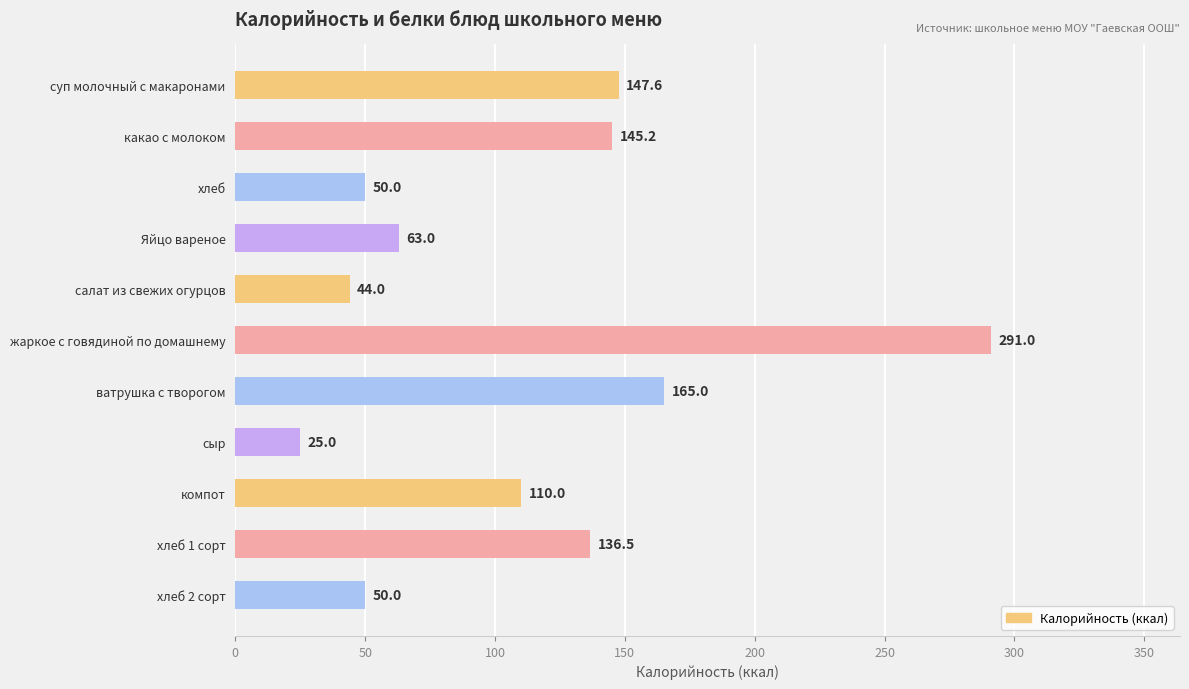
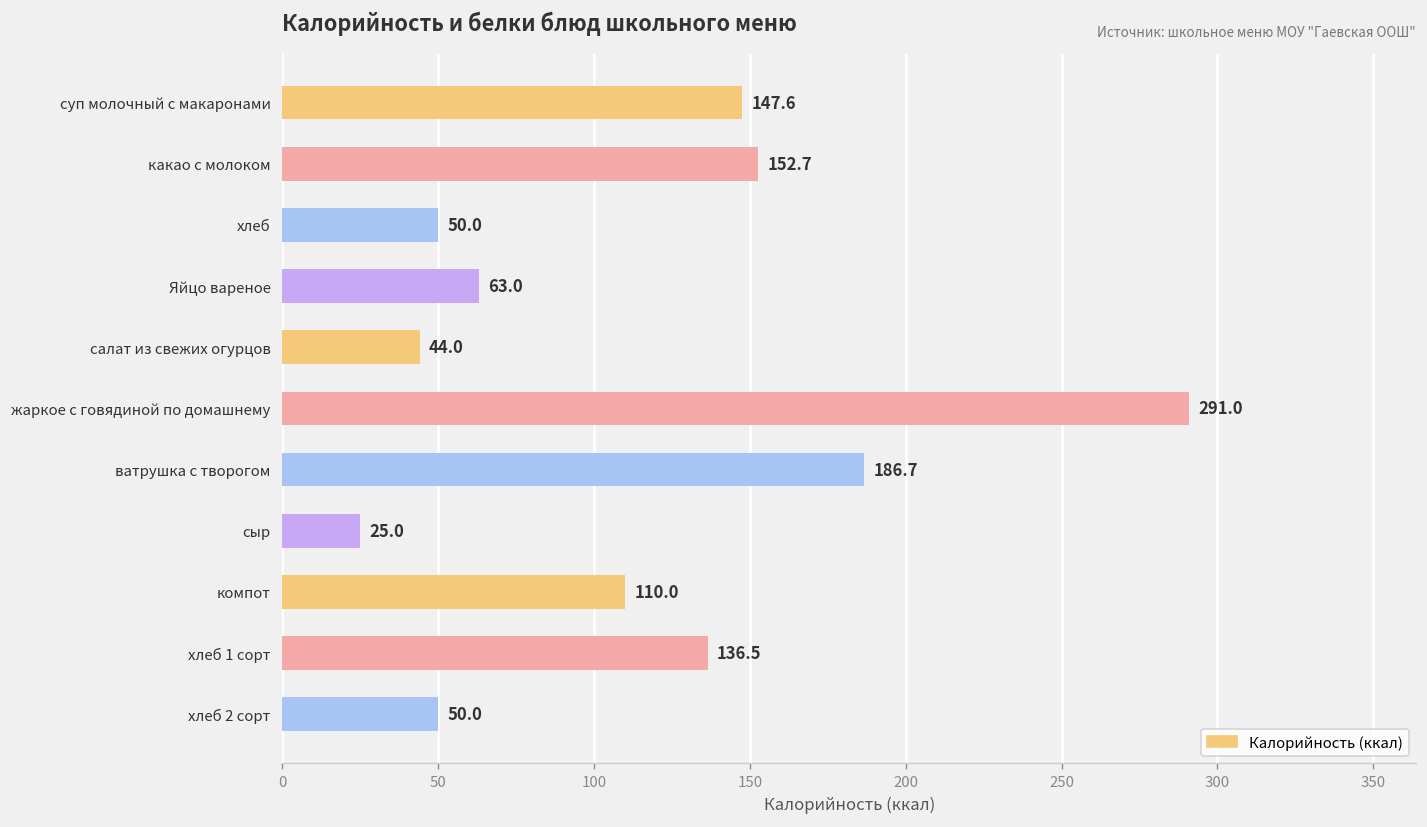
  {
    "суп молочный с макаронами": 147.6,
-   "какао с молоком": 145.2,
+   "какао с молоком": 152.7,
    "хлеб": 50.0,
    "Яйцо вареное": 63.0,
    "салат из свежих огурцов": 44.0,
    "жаркое с говядиной по домашнему": 291.0,
-   "ватрушка с творогом": 165.0,
+   "ватрушка с творогом": 186.7,
    "сыр": 25.0,
    "компот": 110.0,
    "хлеб 1 сорт": 136.5,
    "хлеб 2 сорт": 50.0
  }
